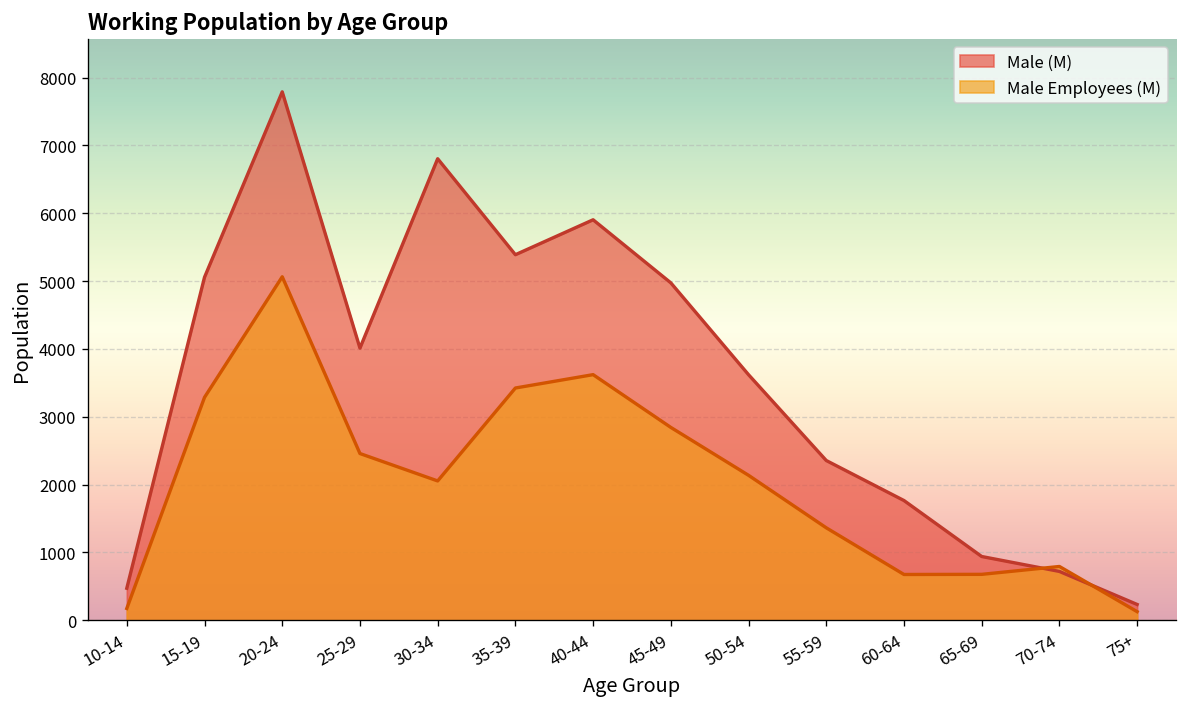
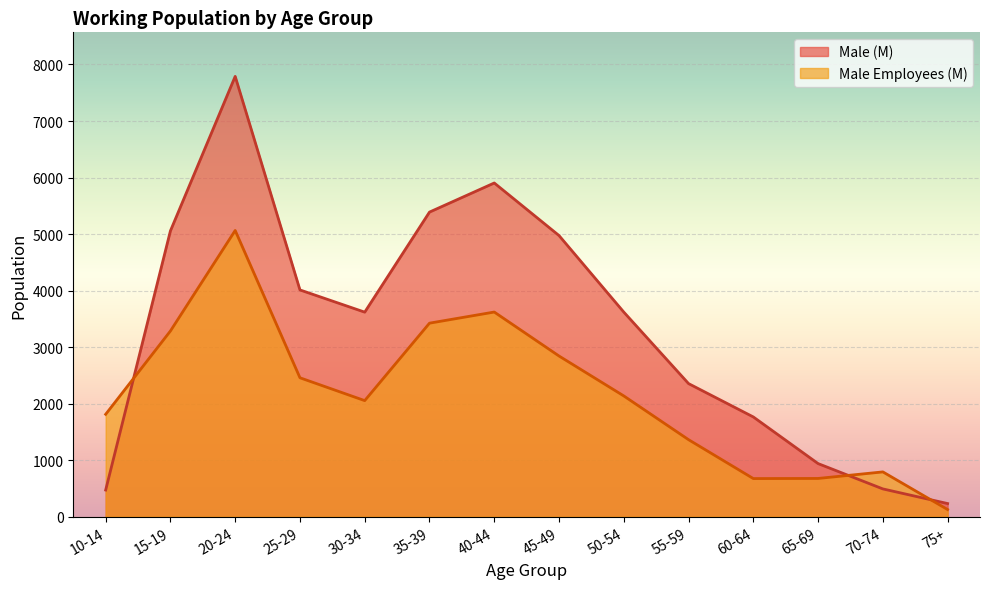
  {
    "Male (M)": {
      "10-14": 500,
      "15-19": 5100,
      "20-24": 7800,
      "25-29": 4000,
-     "30-34": 6800,
+     "30-34": 3600,
      "35-39": 5400,
      "40-44": 5900,
      "45-49": 5000,
      "50-54": 3600,
      "55-59": 2400,
      "60-64": 1800,
      "65-69": 900,
-     "70-74": 700,
+     "70-74": 500,
      "75+": 200
    },
    "Male Employees (M)": {
-     "10-14": 200,
+     "10-14": 1800,
      "15-19": 3300,
      "20-24": 5100,
      "25-29": 2500,
      "30-34": 2100,
      "35-39": 3400,
      "40-44": 3600,
      "45-49": 2800,
      "50-54": 2100,
      "55-59": 1400,
      "60-64": 700,
      "65-69": 700,
      "70-74": 800,
      "75+": 100
    }
  }
